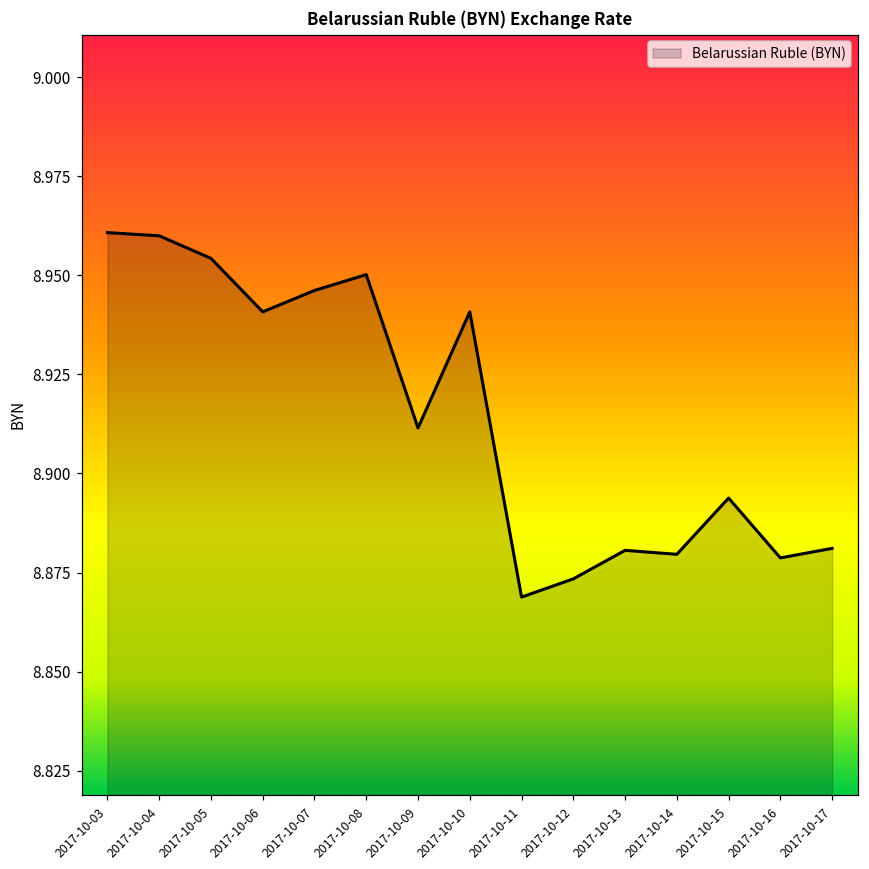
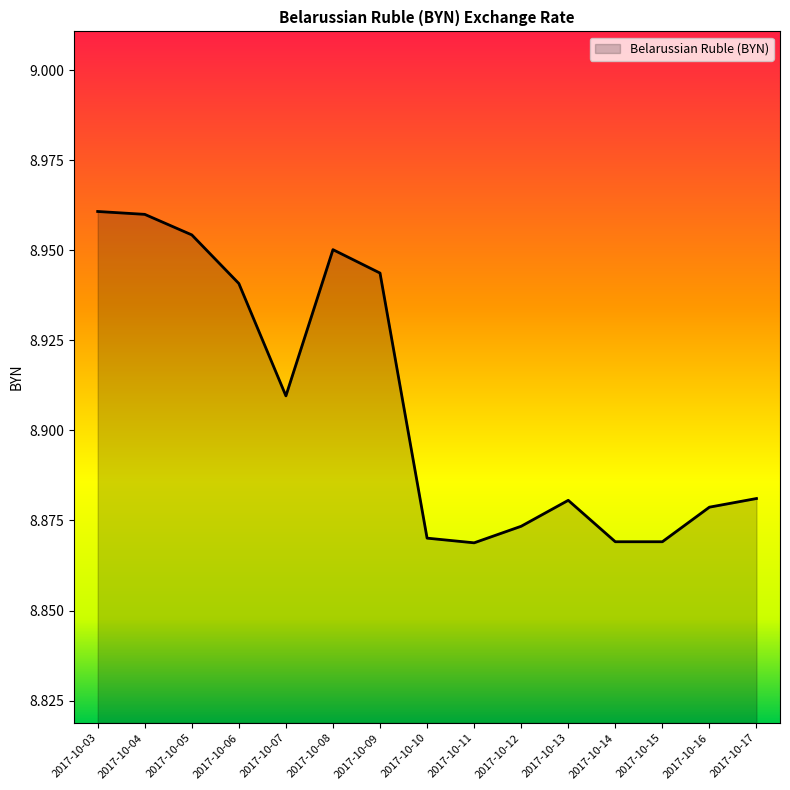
  {
    "2017-10-03": 8.961,
    "2017-10-04": 8.960,
    "2017-10-05": 8.954,
    "2017-10-06": 8.941,
-   "2017-10-07": 8.946,
+   "2017-10-07": 8.910,
    "2017-10-08": 8.950,
-   "2017-10-09": 8.912,
-   "2017-10-10": 8.941,
+   "2017-10-09": 8.944,
+   "2017-10-10": 8.870,
    "2017-10-11": 8.869,
    "2017-10-12": 8.873,
    "2017-10-13": 8.881,
-   "2017-10-14": 8.880,
-   "2017-10-15": 8.894,
+   "2017-10-14": 8.869,
+   "2017-10-15": 8.869,
    "2017-10-16": 8.879,
    "2017-10-17": 8.881
  }
